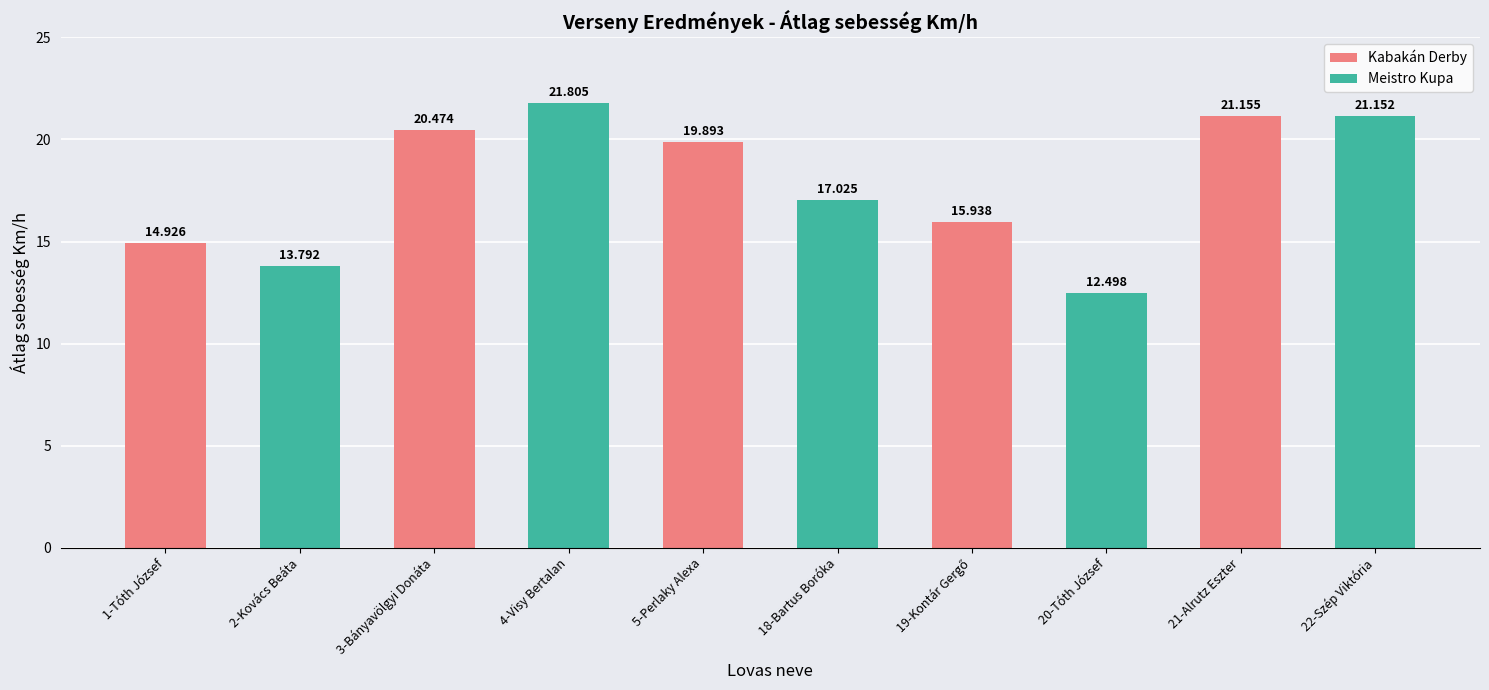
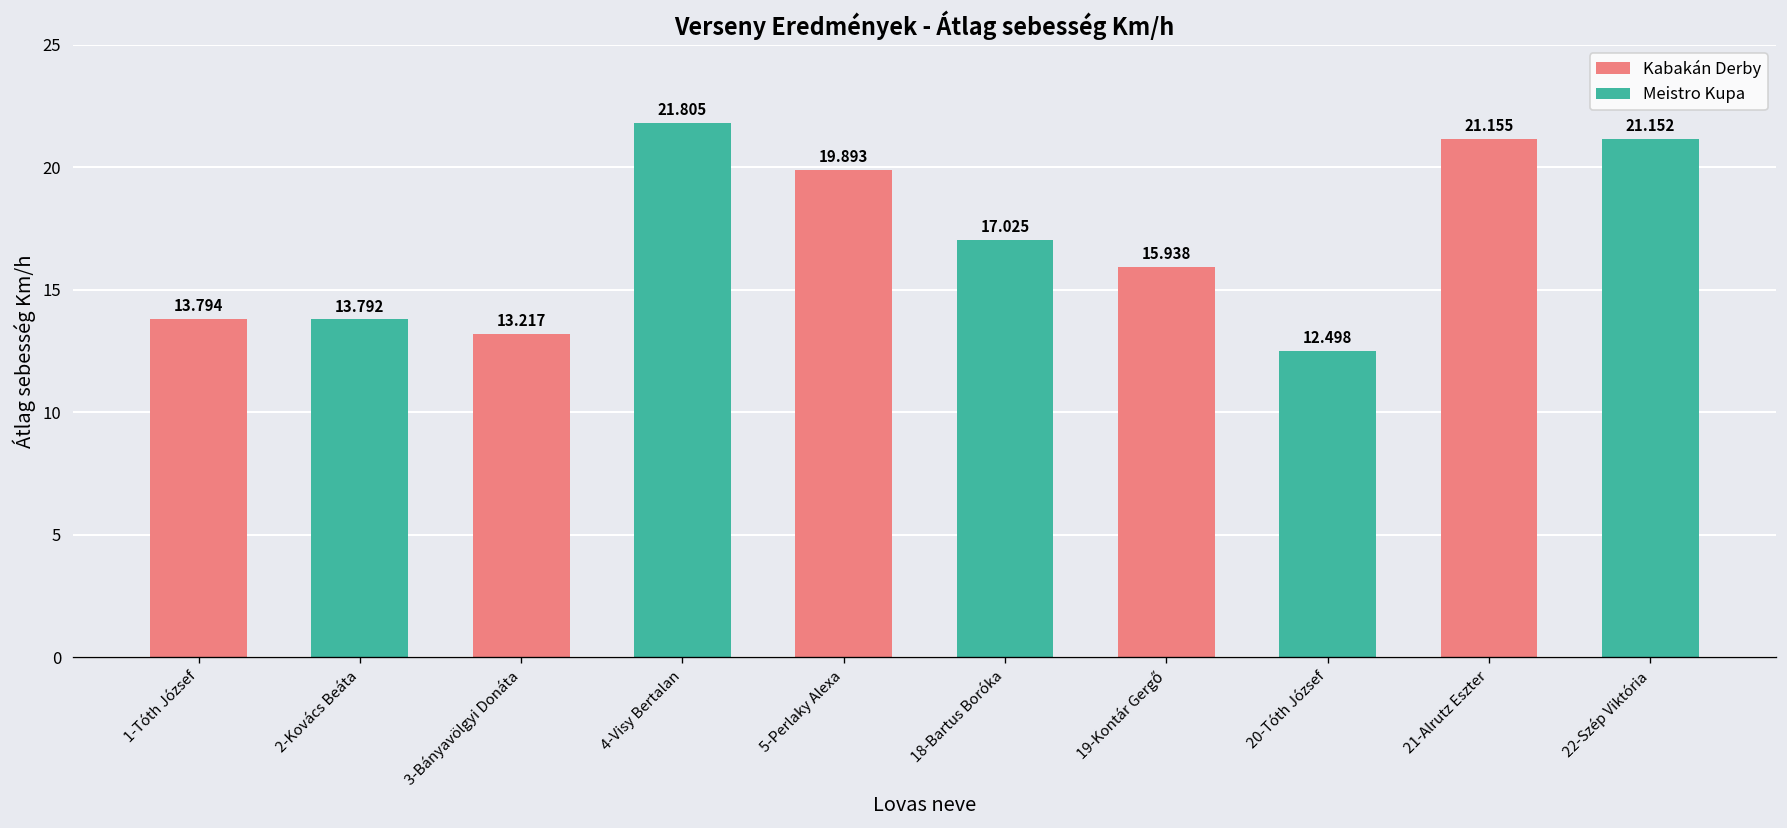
  {
-   "1-Tóth József": 14.926,
+   "1-Tóth József": 13.794,
    "2-Kovács Beáta": 13.792,
-   "3-Bányavölgyi Donáta": 20.474,
+   "3-Bányavölgyi Donáta": 13.217,
    "4-Visy Bertalan": 21.805,
    "5-Perlaky Alexa": 19.893,
    "18-Bartus Boróka": 17.025,
    "19-Kontár Gergő": 15.938,
    "20-Tóth József": 12.498,
    "21-Alrutz Eszter": 21.155,
    "22-Szép Viktória": 21.152
  }
